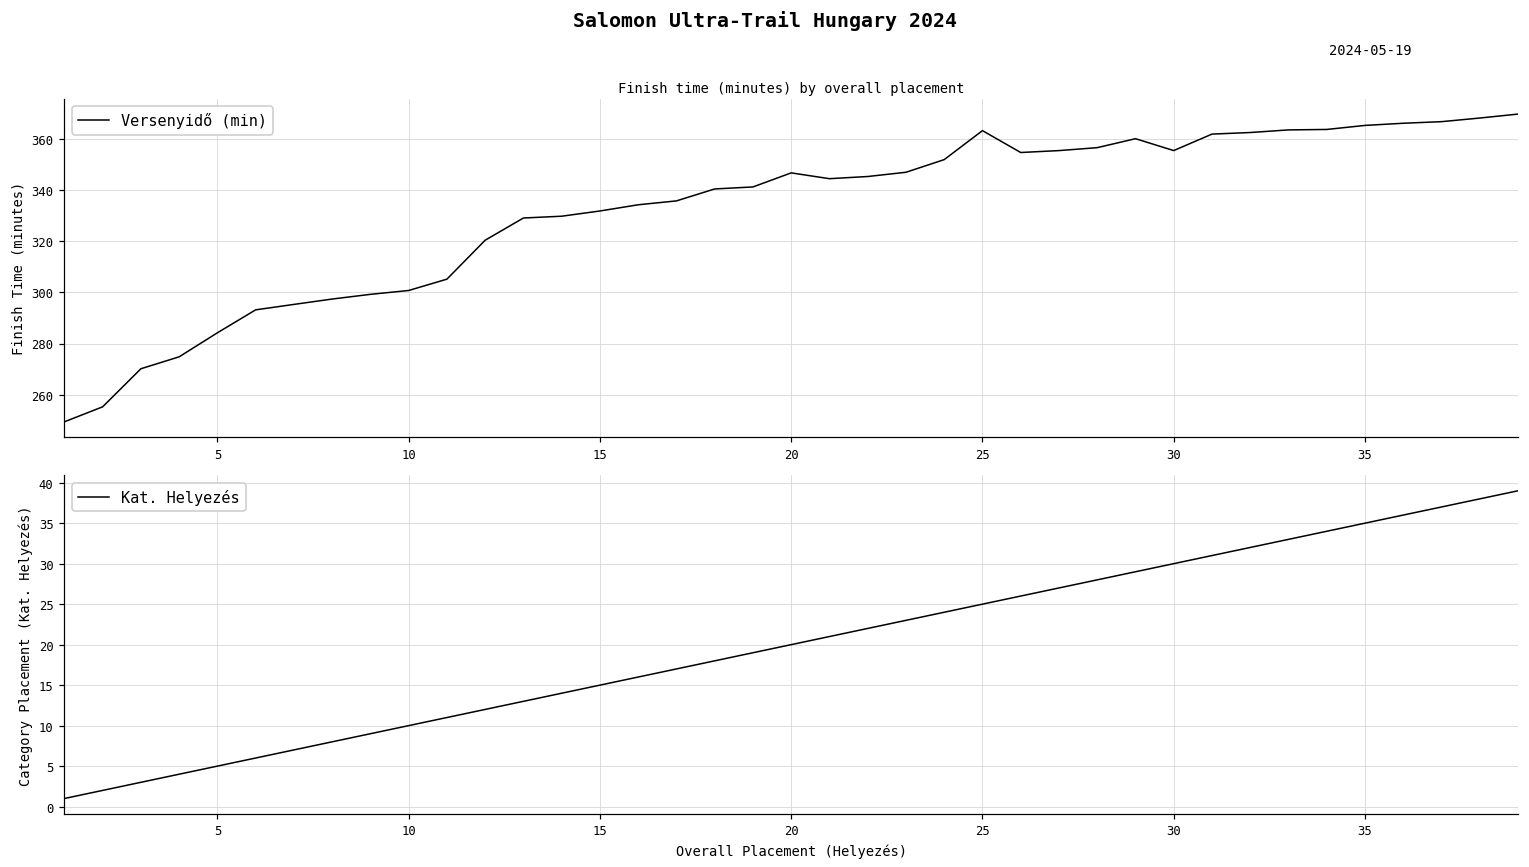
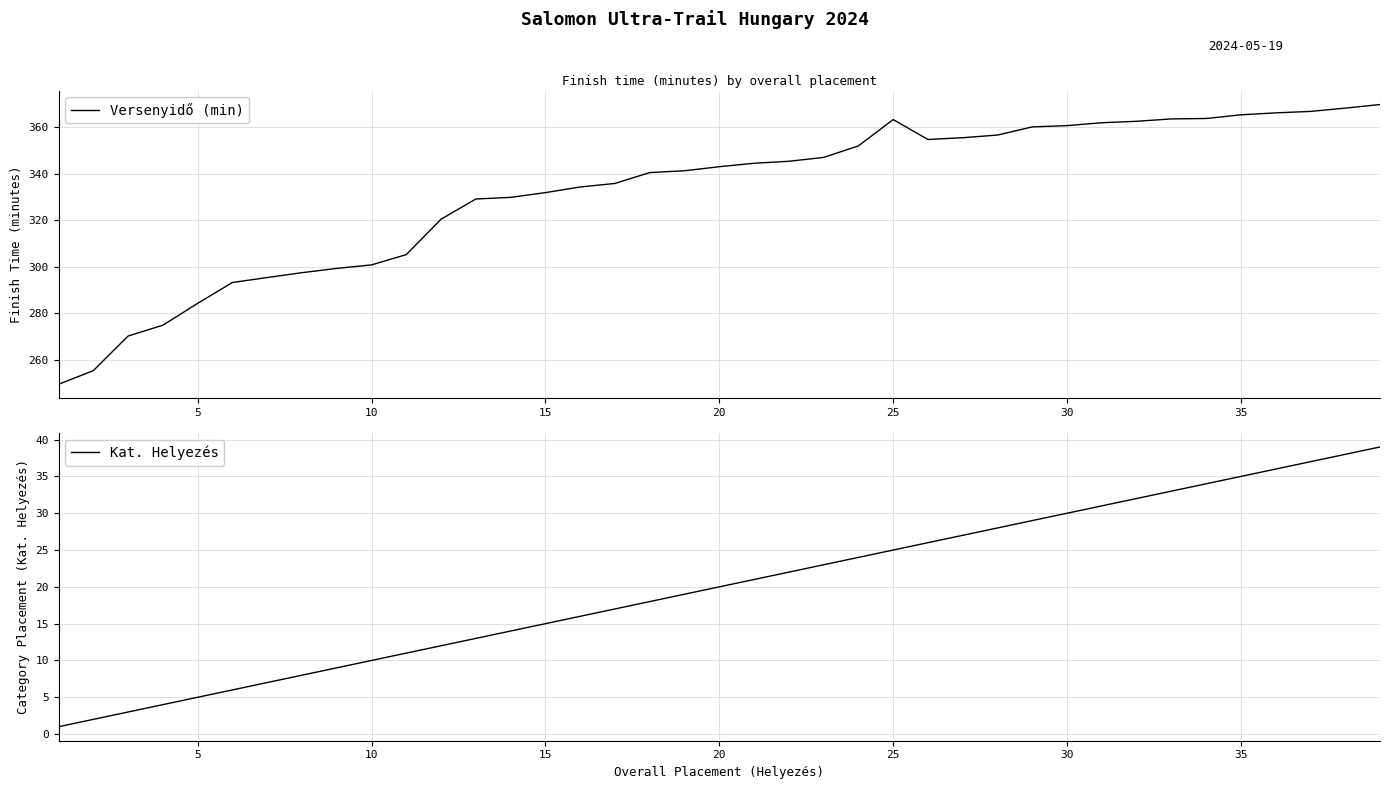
  {
    "Finish time (minutes) by overall placement": {
      "5": 284,
      "10": 301,
      "15": 332,
-     "20": 347,
+     "20": 343,
      "25": 363,
-     "30": 356,
+     "30": 361,
      "35": 365
    }
  }
